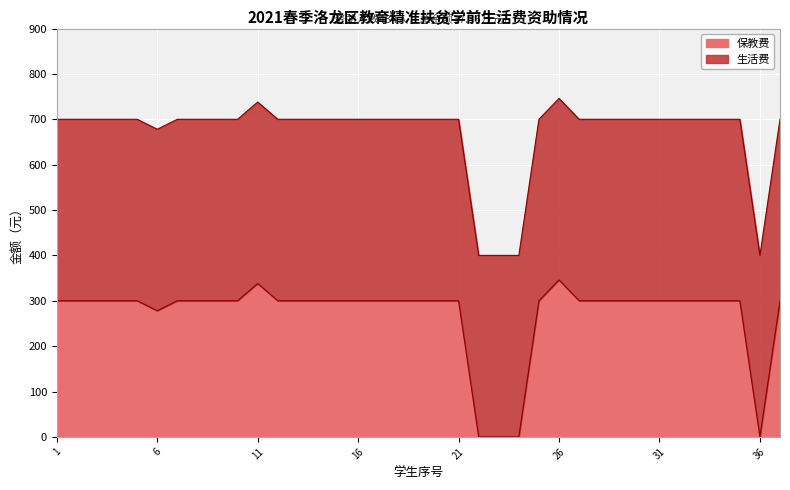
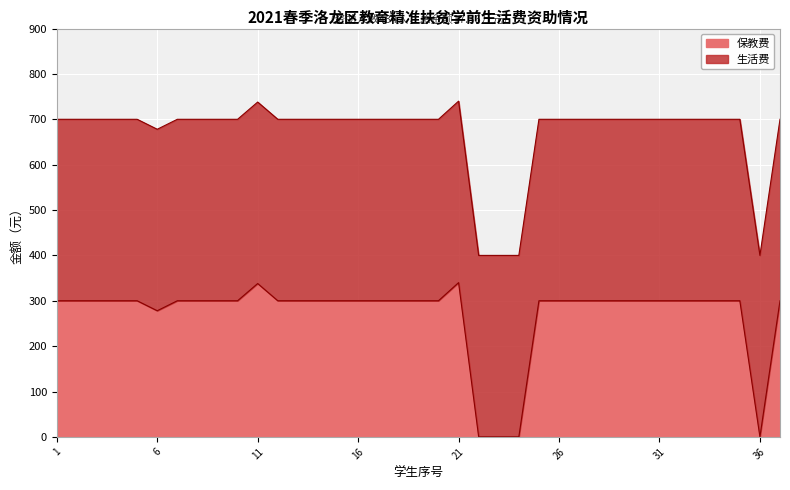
  {
    "保教费": {
      "1": 300,
      "6": 280,
      "11": 340,
      "16": 300,
-     "21": 300,
-     "26": 350,
+     "21": 340,
+     "26": 300,
      "31": 300,
      "36": 0
    },
    "生活费": {
      "1": 400,
      "6": 400,
      "11": 400,
      "16": 400,
      "21": 400,
      "26": 400,
      "31": 400,
      "36": 400
    }
  }
